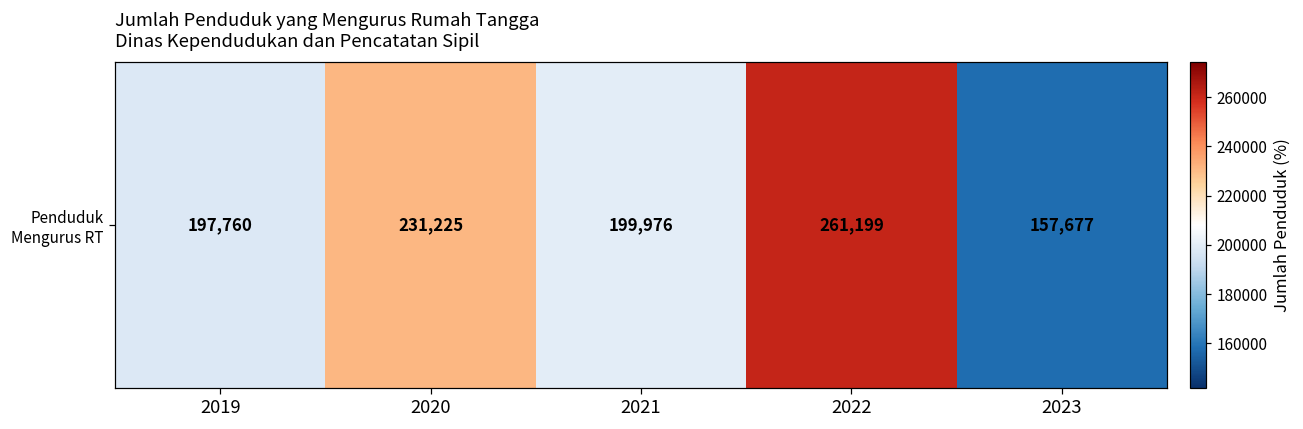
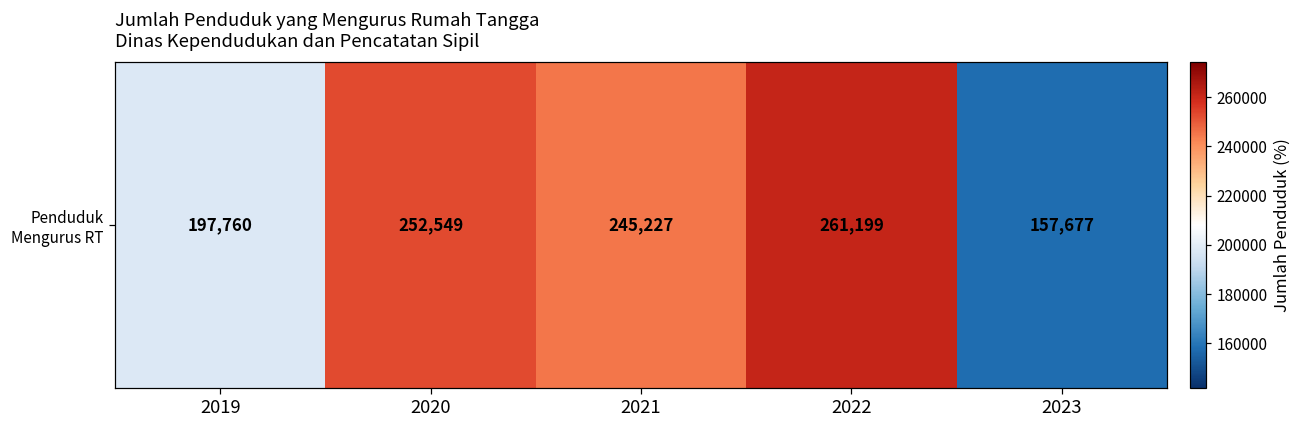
  {
    "Penduduk Mengurus RT": {
      "2019": "197,760",
-     "2020": "231,225",
-     "2021": "199,976",
+     "2020": "252,549",
+     "2021": "245,227",
      "2022": "261,199",
      "2023": "157,677"
    }
  }
